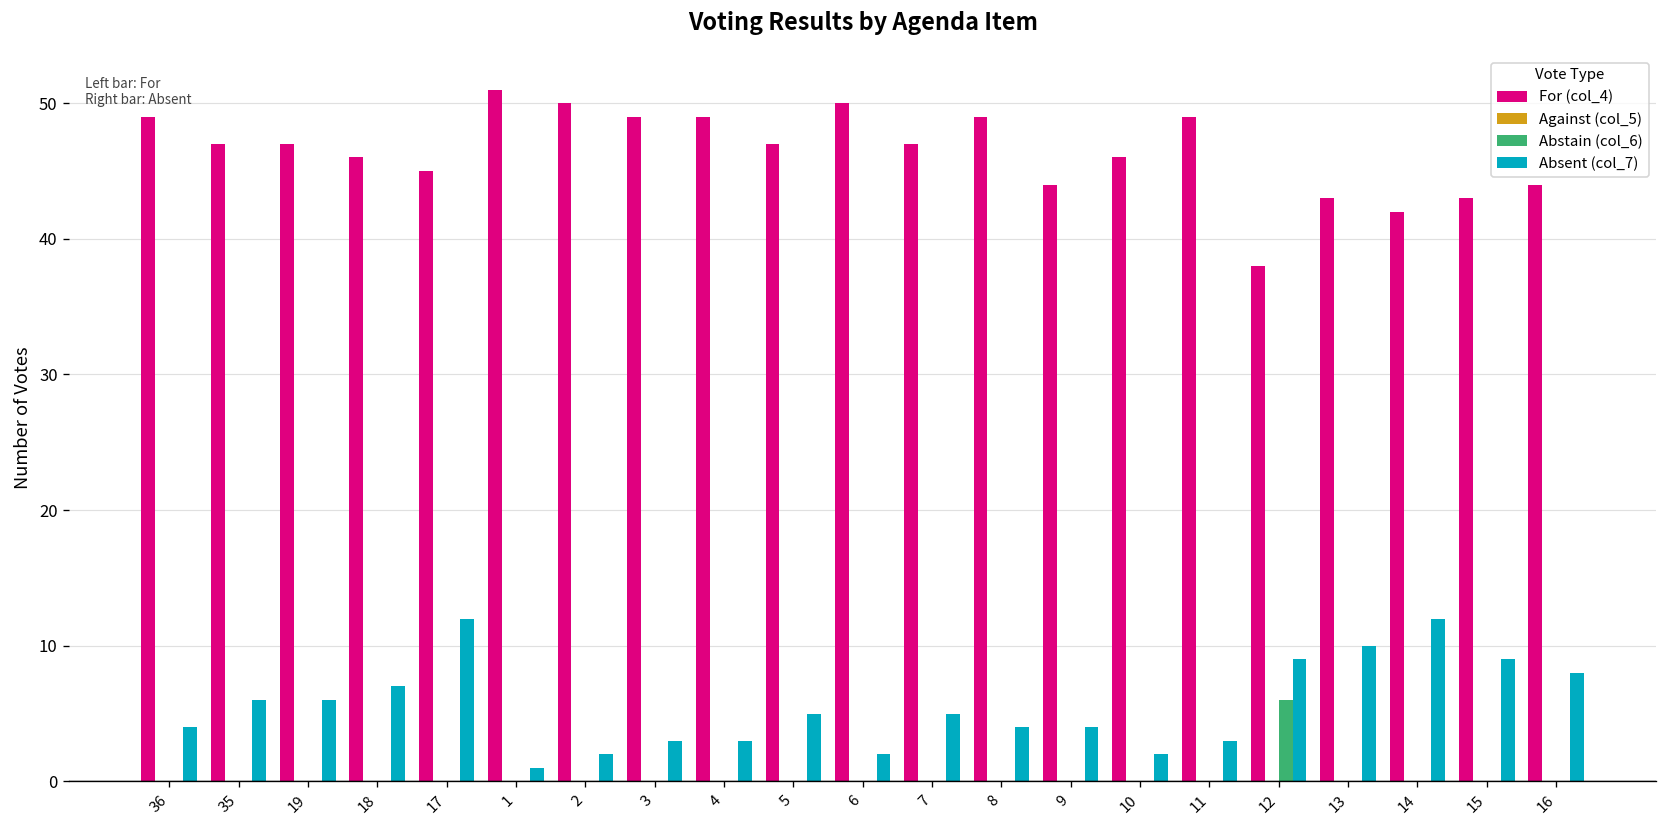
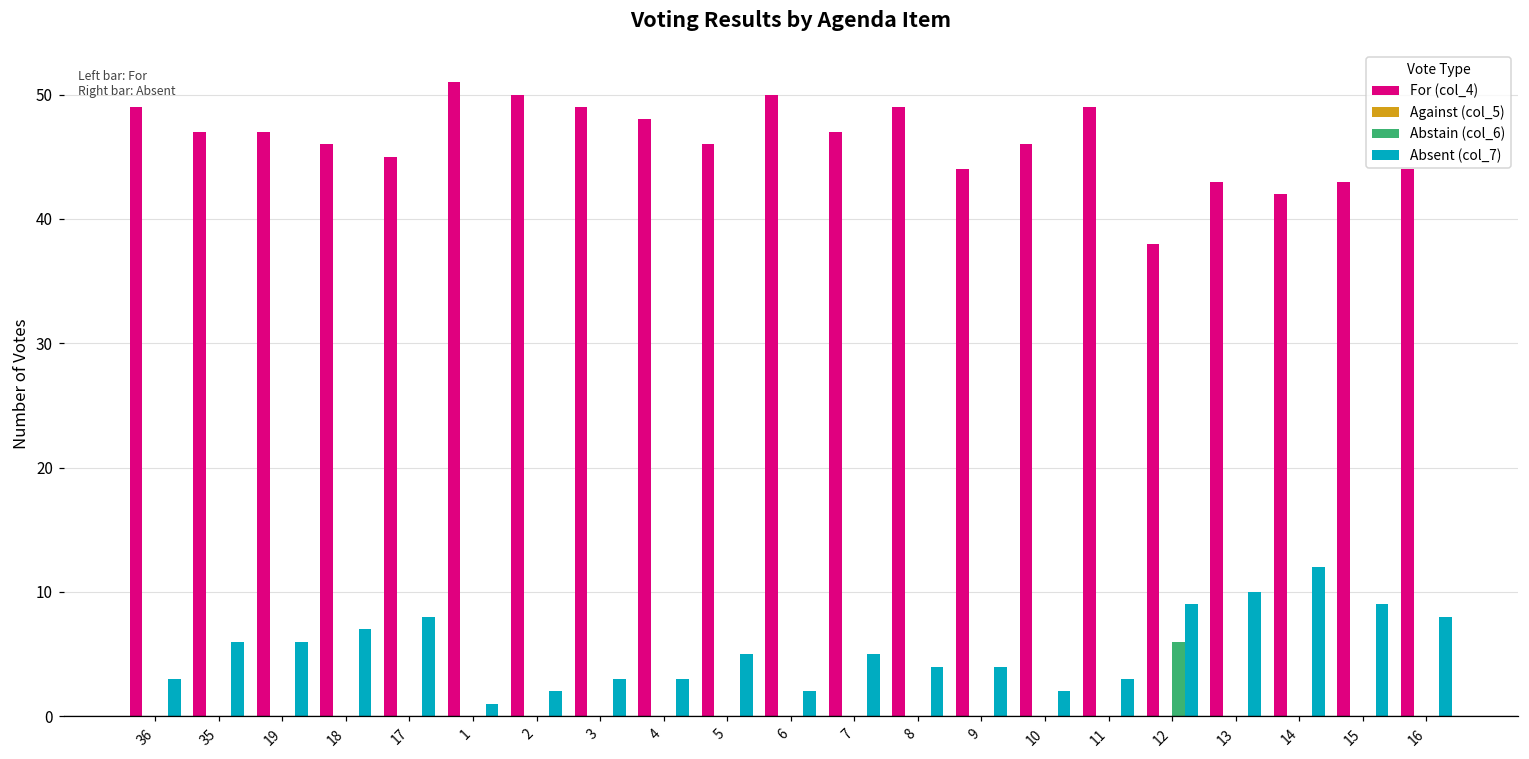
  {
    "For (col_4)": {
      "36": 49,
      "35": 47,
      "19": 47,
      "18": 46,
      "17": 45,
      "1": 51,
      "2": 50,
      "3": 49,
-     "4": 49,
-     "5": 47,
+     "4": 48,
+     "5": 46,
      "6": 50,
      "7": 47,
      "8": 49,
      "9": 44,
      "10": 46,
      "11": 49,
      "12": 38,
      "13": 43,
      "14": 42,
      "15": 43,
      "16": 44
    },
    "Against (col_5)": {
      "36": 0,
      "35": 0,
      "19": 0,
      "18": 0,
      "17": 0,
      "1": 0,
      "2": 0,
      "3": 0,
      "4": 0,
      "5": 0,
      "6": 0,
      "7": 0,
      "8": 0,
      "9": 0,
      "10": 0,
      "11": 0,
      "12": 0,
      "13": 0,
      "14": 0,
      "15": 0,
      "16": 0
    },
    "Abstain (col_6)": {
      "36": 0,
      "35": 0,
      "19": 0,
      "18": 0,
      "17": 0,
      "1": 0,
      "2": 0,
      "3": 0,
      "4": 0,
      "5": 0,
      "6": 0,
      "7": 0,
      "8": 0,
      "9": 0,
      "10": 0,
      "11": 0,
      "12": 6,
      "13": 0,
      "14": 0,
      "15": 0,
      "16": 0
    },
    "Absent (col_7)": {
-     "36": 4,
+     "36": 3,
      "35": 6,
      "19": 6,
      "18": 7,
-     "17": 12,
+     "17": 8,
      "1": 1,
      "2": 2,
      "3": 3,
      "4": 3,
      "5": 5,
      "6": 2,
      "7": 5,
      "8": 4,
      "9": 4,
      "10": 2,
      "11": 3,
      "12": 9,
      "13": 10,
      "14": 12,
      "15": 9,
      "16": 8
    }
  }
